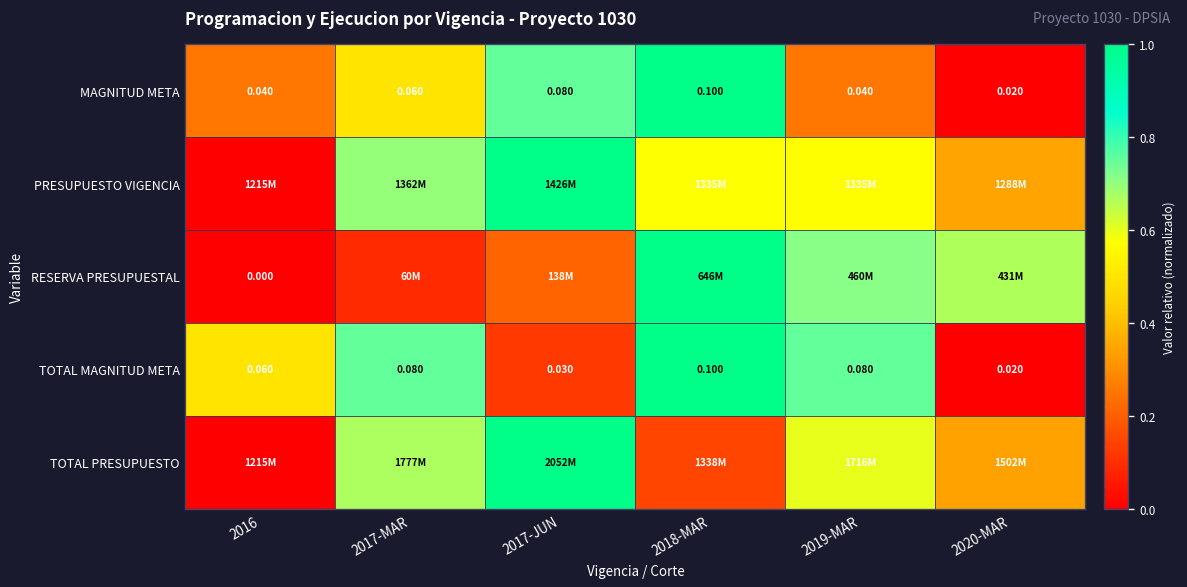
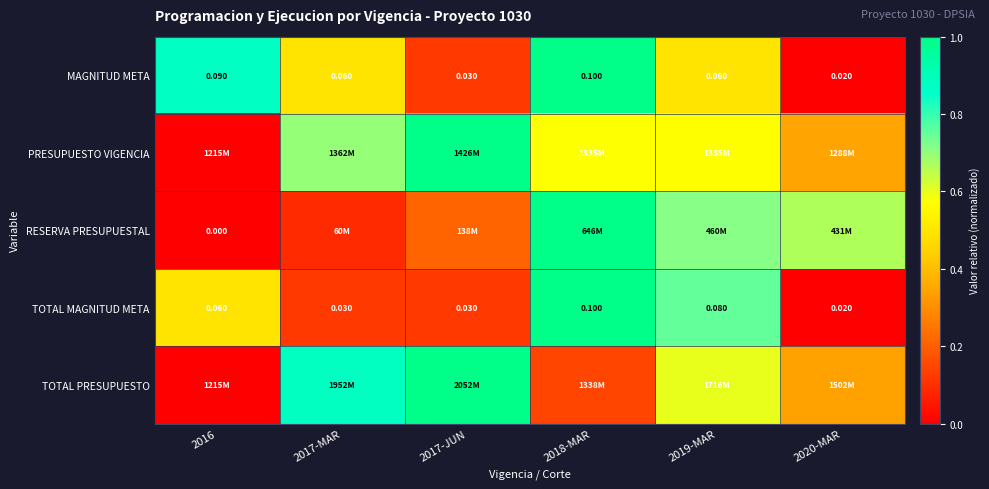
  {
    "MAGNITUD META": {
-     "2016": "0.040",
+     "2016": "0.090",
      "2017-MAR": "0.060",
-     "2017-JUN": "0.080",
+     "2017-JUN": "0.030",
      "2018-MAR": "0.100",
-     "2019-MAR": "0.040",
+     "2019-MAR": "0.060",
      "2020-MAR": "0.020"
    },
    "PRESUPUESTO VIGENCIA": {
      "2016": "1215M",
      "2017-MAR": "1362M",
      "2017-JUN": "1426M",
      "2018-MAR": "1335M",
      "2019-MAR": "1335M",
      "2020-MAR": "1288M"
    },
    "RESERVA PRESUPUESTAL": {
      "2016": "0.000",
      "2017-MAR": "60M",
      "2017-JUN": "138M",
      "2018-MAR": "646M",
      "2019-MAR": "460M",
      "2020-MAR": "431M"
    },
    "TOTAL MAGNITUD META": {
      "2016": "0.060",
-     "2017-MAR": "0.080",
+     "2017-MAR": "0.030",
      "2017-JUN": "0.030",
      "2018-MAR": "0.100",
      "2019-MAR": "0.080",
      "2020-MAR": "0.020"
    },
    "TOTAL PRESUPUESTO": {
      "2016": "1215M",
-     "2017-MAR": "1777M",
+     "2017-MAR": "1952M",
      "2017-JUN": "2052M",
      "2018-MAR": "1338M",
      "2019-MAR": "1716M",
      "2020-MAR": "1502M"
    }
  }
